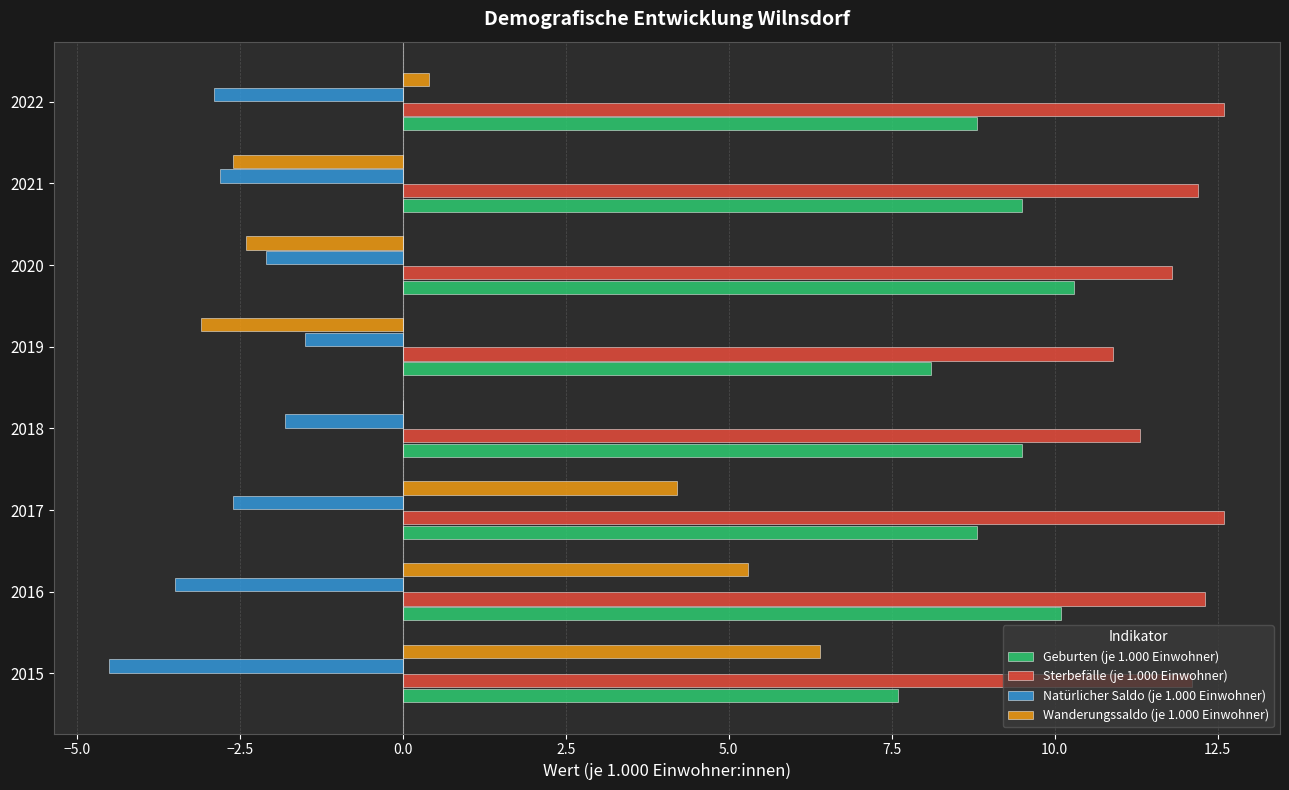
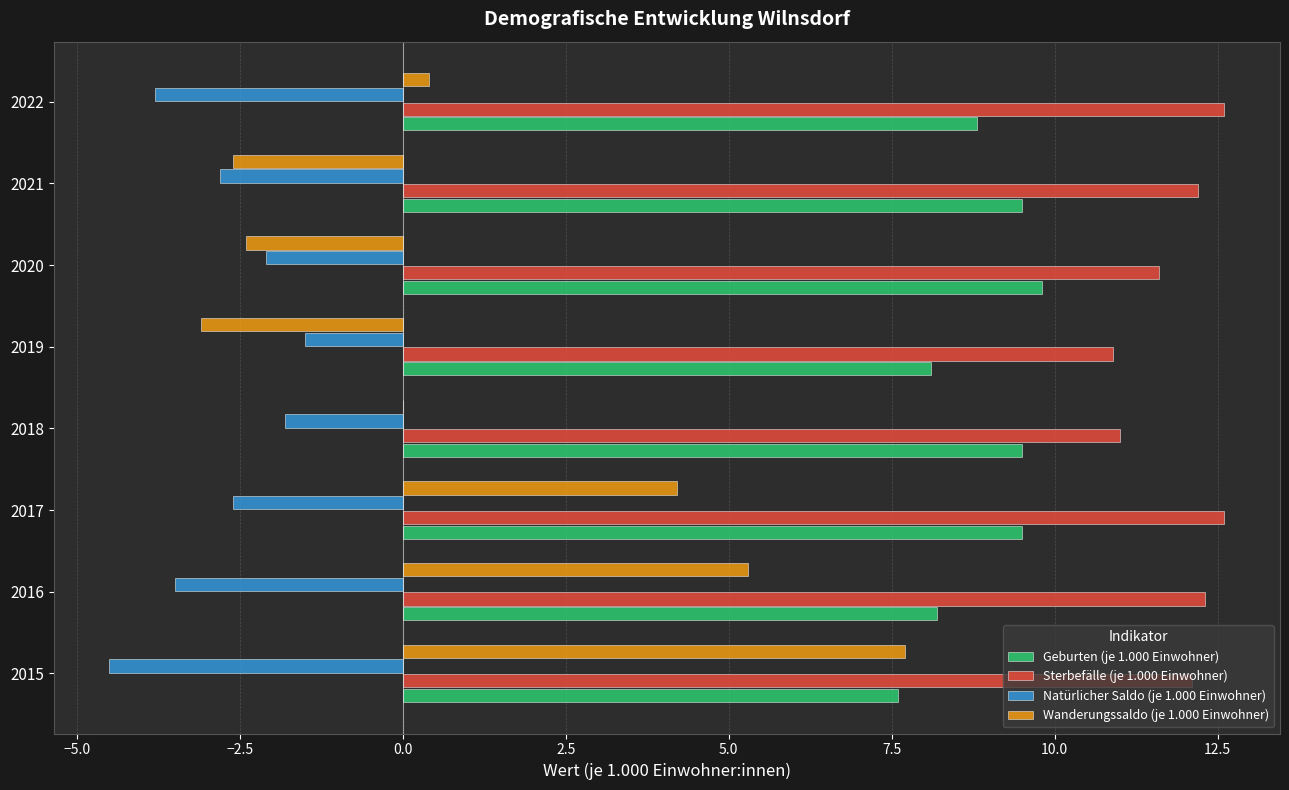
  {
    "Geburten (je 1.000 Einwohner)": {
      "2022": 8.8,
      "2021": 9.5,
-     "2020": 10.3,
+     "2020": 9.8,
      "2019": 8.1,
      "2018": 9.5,
-     "2017": 8.8,
-     "2016": 10.1,
+     "2017": 9.5,
+     "2016": 8.2,
      "2015": 7.6
    },
    "Sterbefälle (je 1.000 Einwohner)": {
      "2022": 12.6,
      "2021": 12.2,
-     "2020": 11.8,
+     "2020": 11.6,
      "2019": 10.9,
-     "2018": 11.3,
+     "2018": 11.0,
      "2017": 12.6,
      "2016": 12.3
    },
    "Natürlicher Saldo (je 1.000 Einwohner)": {
-     "2022": -2.9,
+     "2022": -3.8,
      "2021": -2.8,
      "2020": -2.1,
      "2019": -1.5,
      "2018": -1.8,
      "2017": -2.6,
      "2016": -3.5,
      "2015": -4.5
    },
    "Wanderungssaldo (je 1.000 Einwohner)": {
      "2022": 0.4,
      "2021": -2.6,
      "2020": -2.4,
      "2019": -3.1,
      "2018": 0.0,
      "2017": 4.2,
      "2016": 5.3,
-     "2015": 6.4
+     "2015": 7.7
    }
  }
